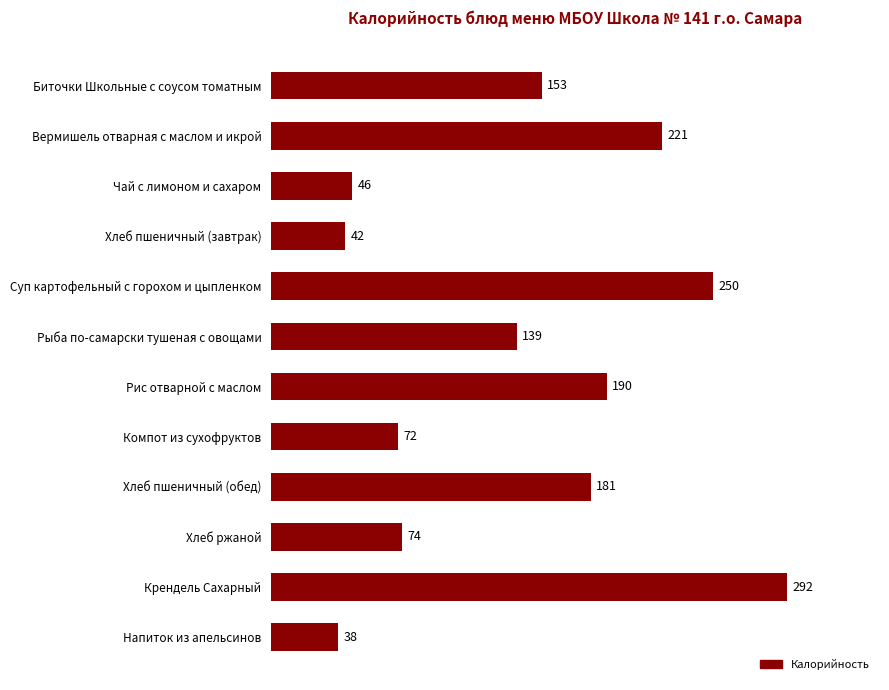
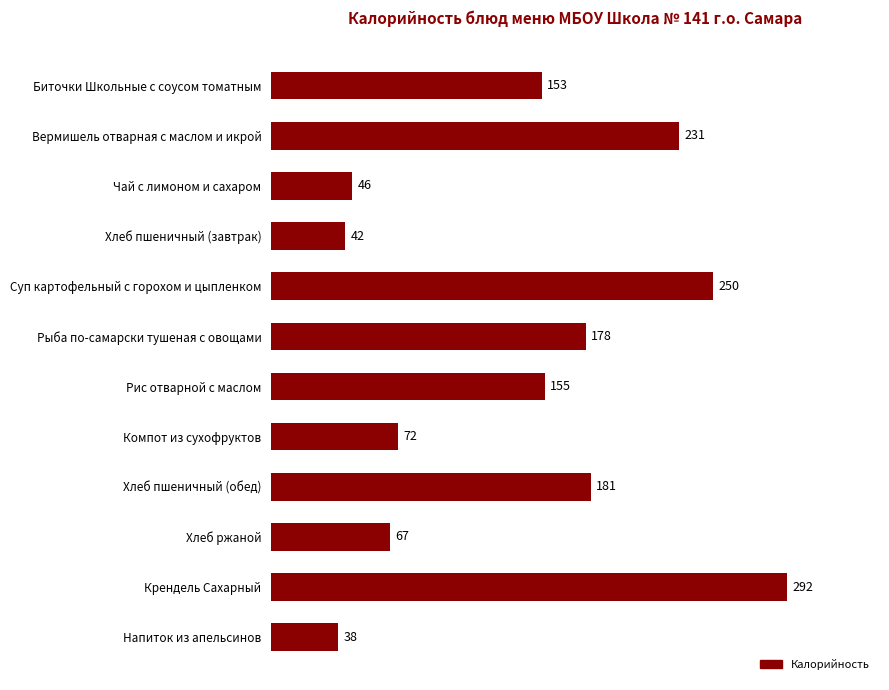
  {
    "Биточки Школьные с соусом томатным": 153,
-   "Вермишель отварная с маслом и икрой": 221,
+   "Вермишель отварная с маслом и икрой": 231,
    "Чай с лимоном и сахаром": 46,
    "Хлеб пшеничный (завтрак)": 42,
    "Суп картофельный с горохом и цыпленком": 250,
-   "Рыба по-самарски тушеная с овощами": 139,
-   "Рис отварной с маслом": 190,
+   "Рыба по-самарски тушеная с овощами": 178,
+   "Рис отварной с маслом": 155,
    "Компот из сухофруктов": 72,
    "Хлеб пшеничный (обед)": 181,
-   "Хлеб ржаной": 74,
+   "Хлеб ржаной": 67,
    "Крендель Сахарный": 292,
    "Напиток из апельсинов": 38
  }
